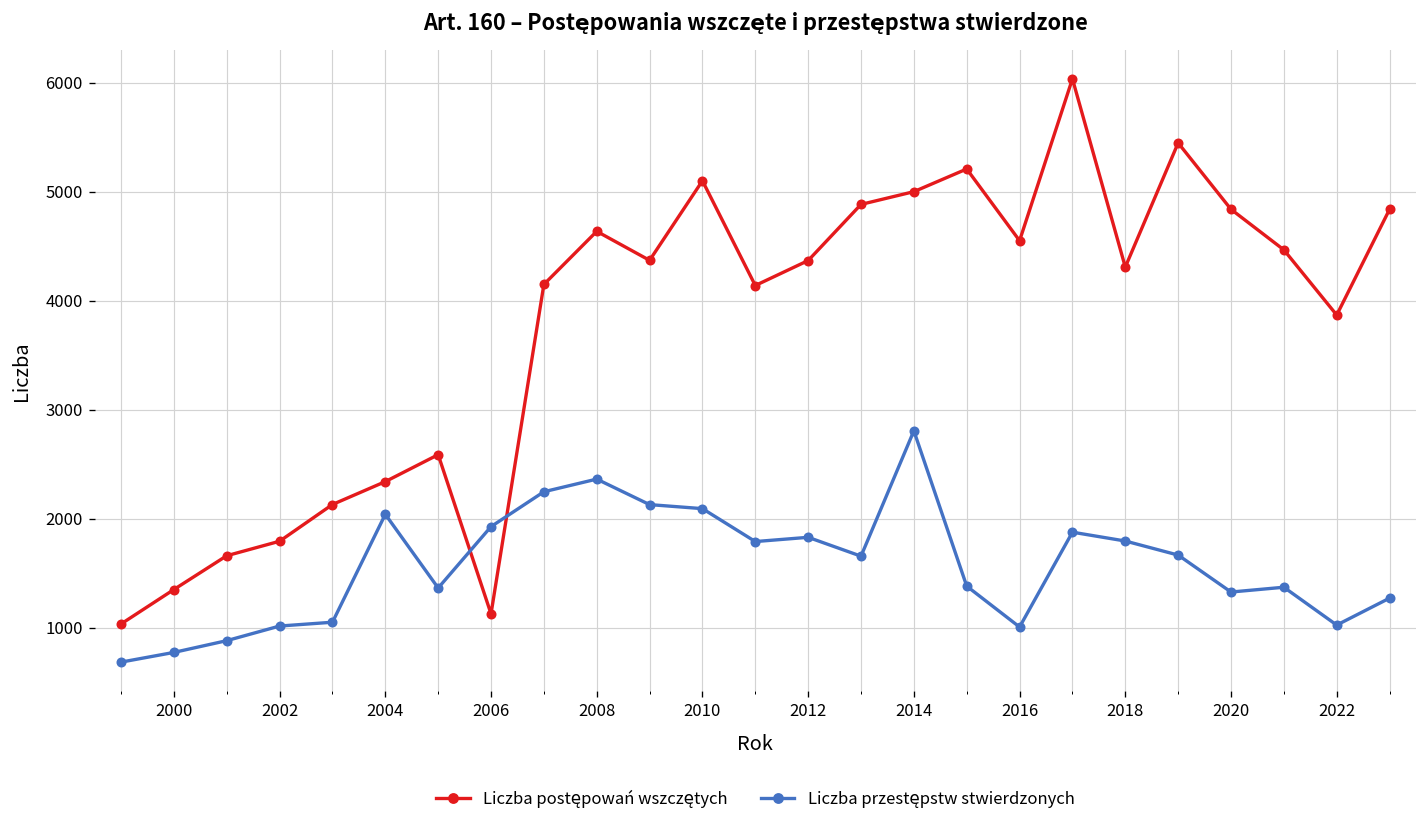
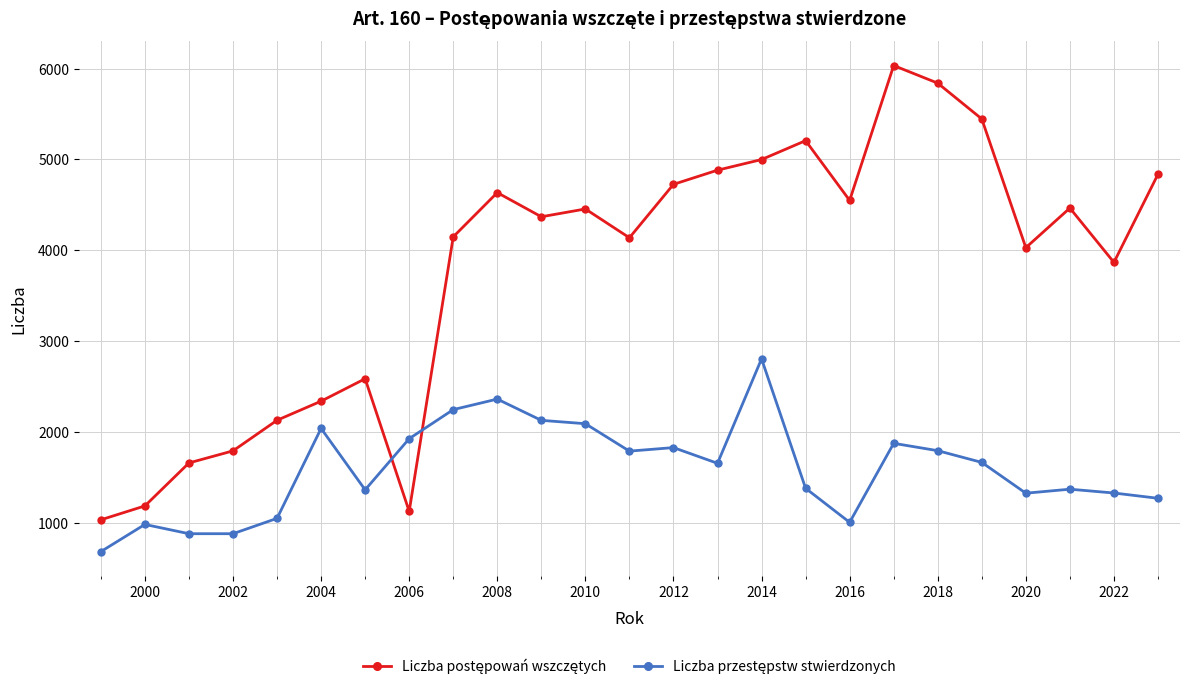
  {
    "Liczba postępowań wszczętych": {
-     "2000": 1300,
+     "2000": 1200,
      "2002": 1800,
      "2004": 2300,
      "2006": 1100,
      "2008": 4600,
-     "2010": 5100,
-     "2012": 4400,
+     "2010": 4500,
+     "2012": 4700,
      "2014": 5000,
      "2016": 4500,
-     "2018": 4300,
-     "2020": 4800,
+     "2018": 5800,
+     "2020": 4000,
      "2022": 3900
    },
    "Liczba przestępstw stwierdzonych": {
-     "2000": 800,
-     "2002": 1000,
+     "2000": 1000,
+     "2002": 900,
      "2004": 2000,
      "2006": 1900,
      "2008": 2400,
      "2010": 2100,
      "2012": 1800,
      "2014": 2800,
      "2016": 1000,
      "2018": 1800,
      "2020": 1300,
-     "2022": 1000
+     "2022": 1300
    }
  }
